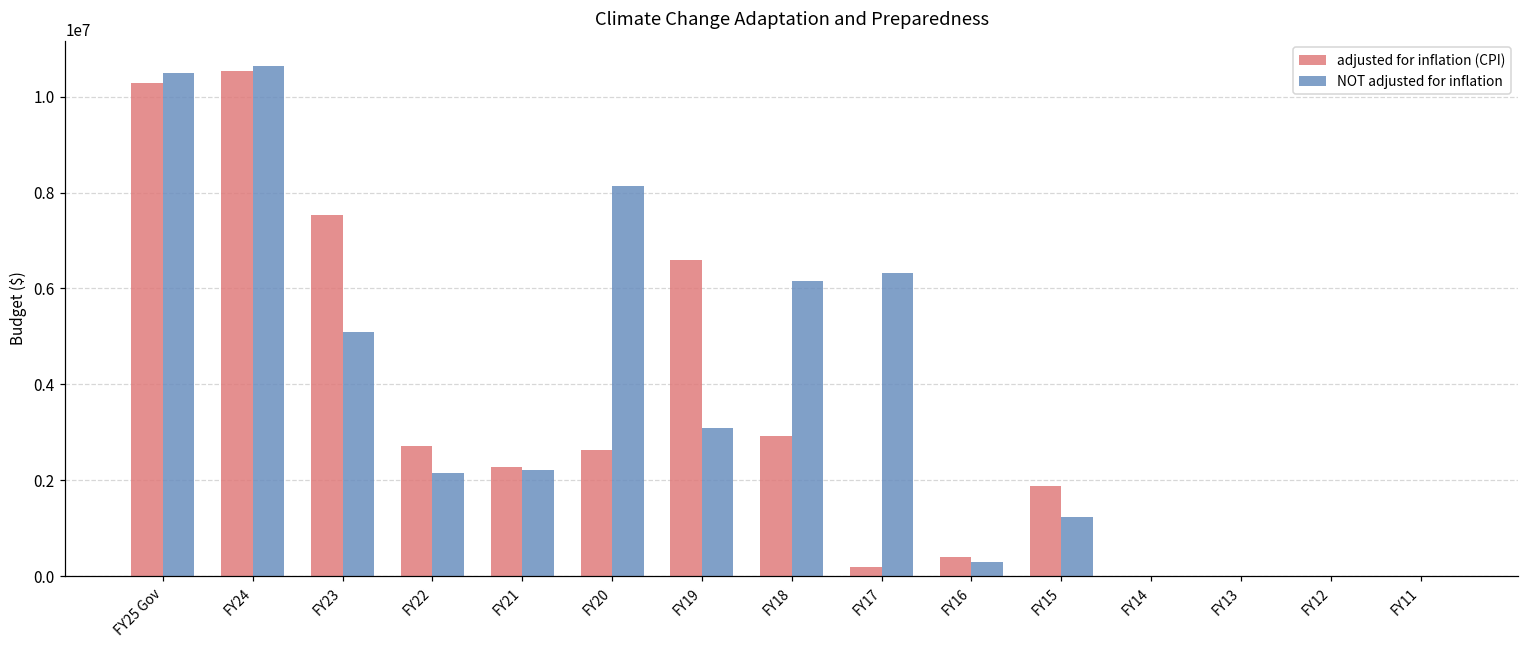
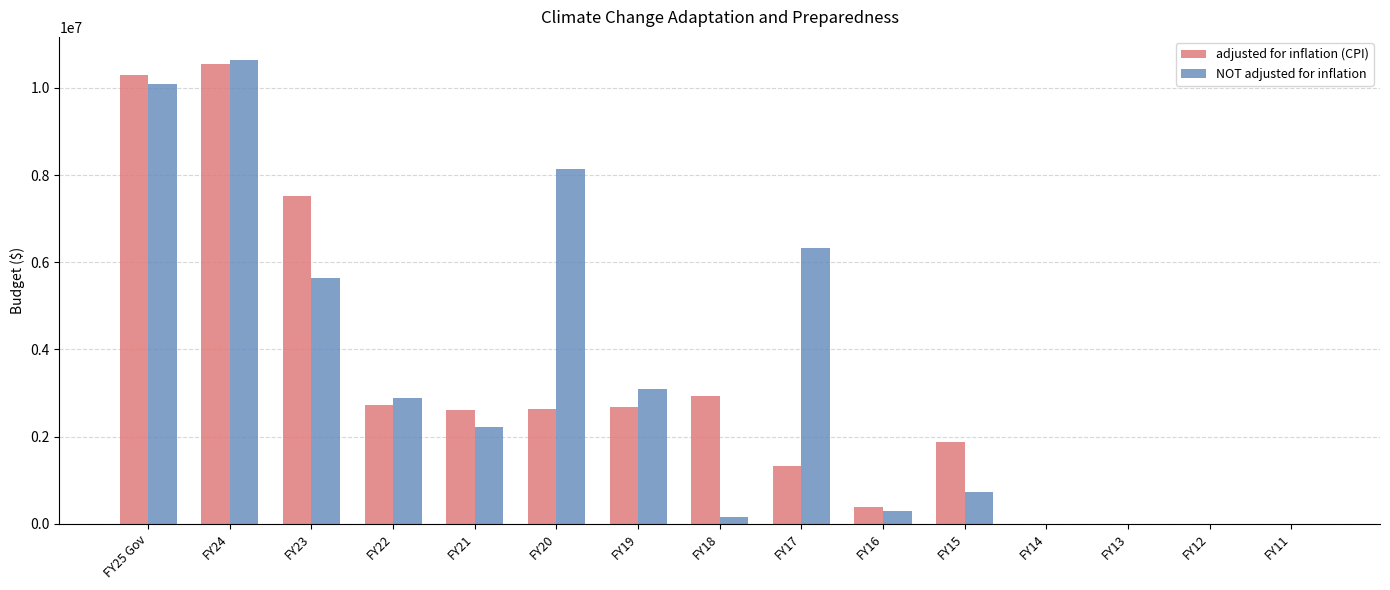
  {
    "adjusted for inflation (CPI)": {
      "FY25 Gov": 10300000,
      "FY24": 10500000,
      "FY23": 7500000,
      "FY22": 2700000,
-     "FY21": 2300000,
+     "FY21": 2600000,
      "FY20": 2600000,
-     "FY19": 6600000,
+     "FY19": 2700000,
      "FY18": 2900000,
-     "FY17": 200000,
+     "FY17": 1300000,
      "FY16": 400000,
      "FY15": 1900000,
      "FY14": 0,
      "FY13": 0,
      "FY12": 0,
      "FY11": 0
    },
    "NOT adjusted for inflation": {
-     "FY25 Gov": 10500000,
+     "FY25 Gov": 10100000,
      "FY24": 10600000,
-     "FY23": 5100000,
-     "FY22": 2100000,
+     "FY23": 5600000,
+     "FY22": 2900000,
      "FY21": 2200000,
      "FY20": 8100000,
      "FY19": 3100000,
-     "FY18": 6200000,
+     "FY18": 200000,
      "FY17": 6300000,
      "FY16": 300000,
-     "FY15": 1200000,
+     "FY15": 700000,
      "FY14": 0,
      "FY13": 0,
      "FY12": 0,
      "FY11": 0
    }
  }
